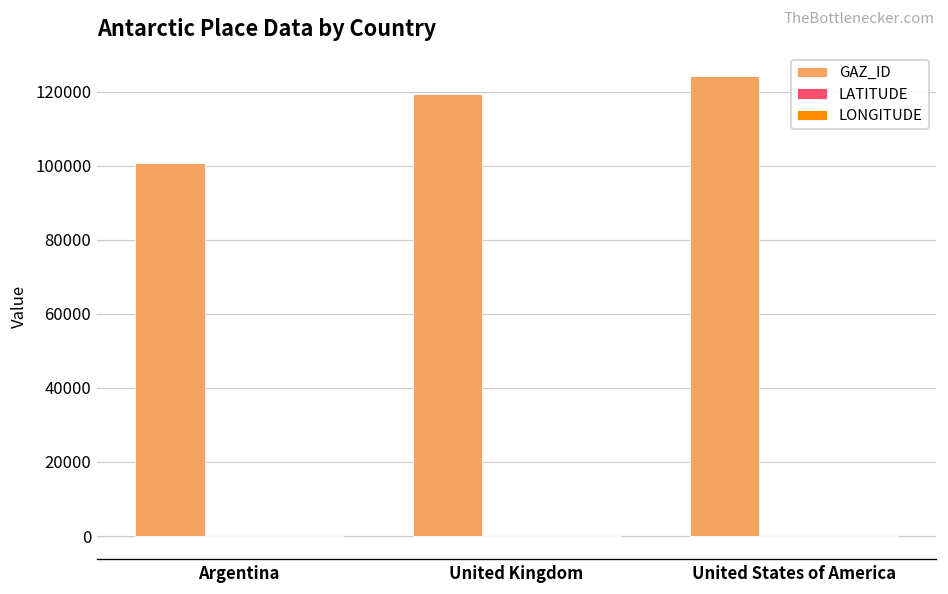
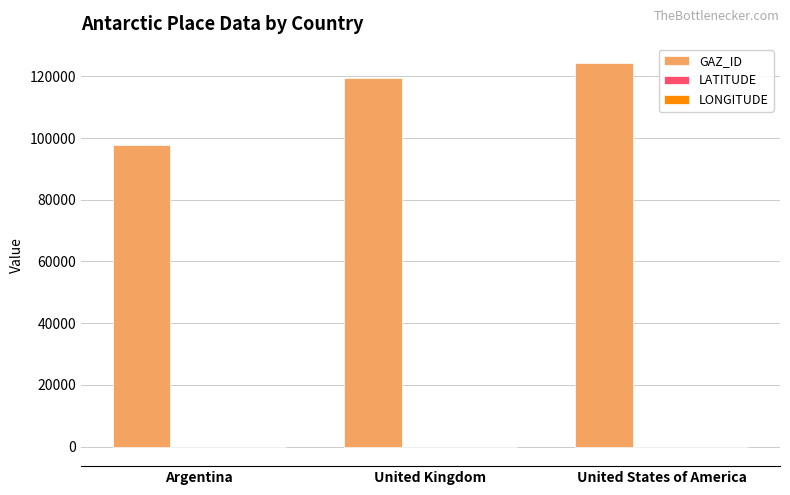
  {
    "GAZ_ID": {
-     "Argentina": 101000,
+     "Argentina": 98000,
      "United Kingdom": 119000,
      "United States of America": 124000
    }
  }
